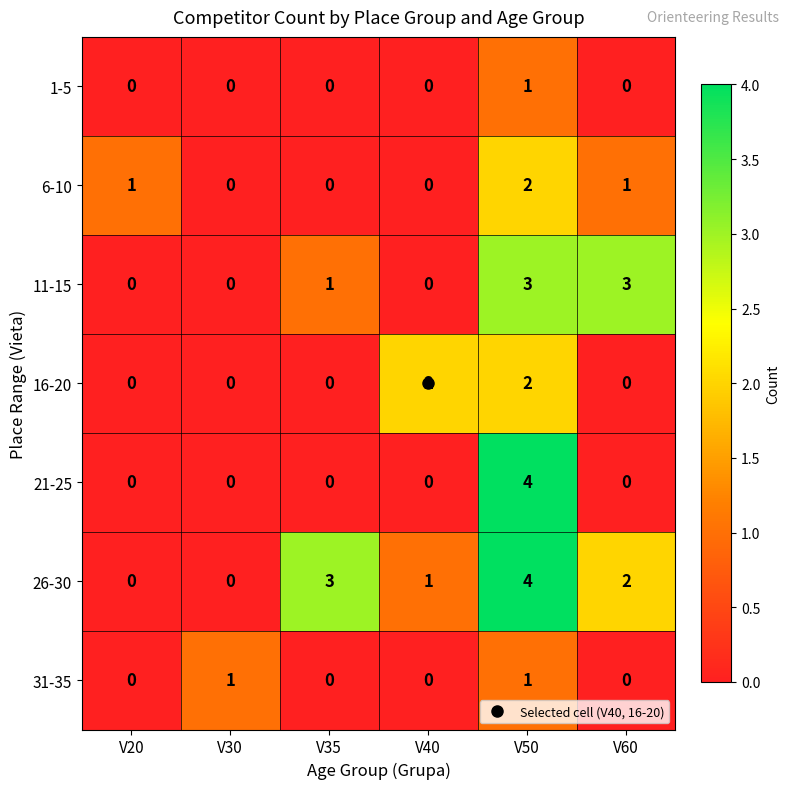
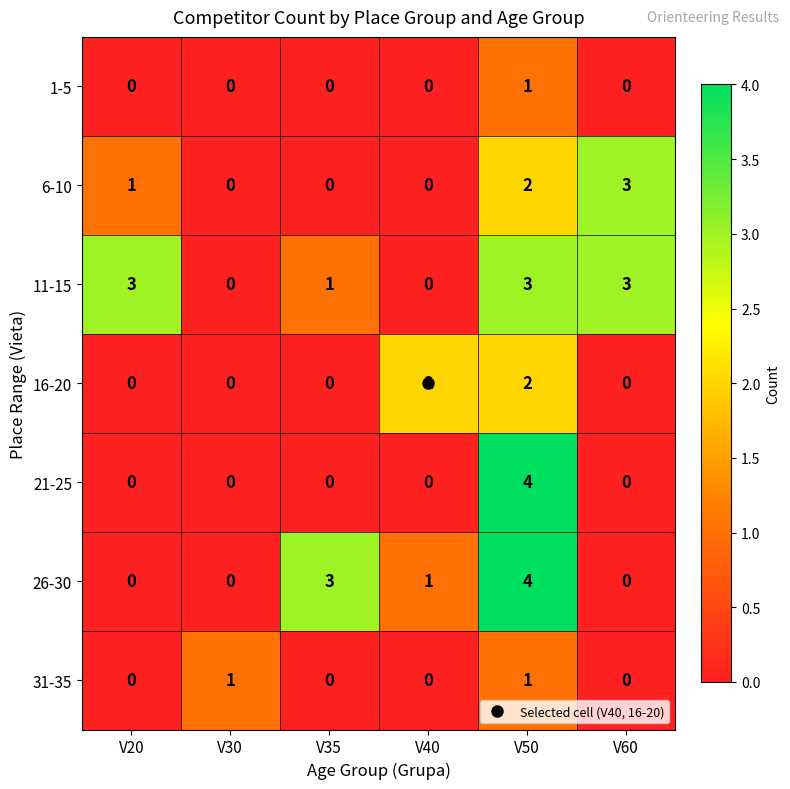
  {
    "1-5": {
      "V20": 0,
      "V30": 0,
      "V35": 0,
      "V40": 0,
      "V50": 1,
      "V60": 0
    },
    "6-10": {
      "V20": 1,
      "V30": 0,
      "V35": 0,
      "V40": 0,
      "V50": 2,
-     "V60": 1
+     "V60": 3
    },
    "11-15": {
-     "V20": 0,
+     "V20": 3,
      "V30": 0,
      "V35": 1,
      "V40": 0,
      "V50": 3,
      "V60": 3
    },
    "16-20": {
      "V20": 0,
      "V30": 0,
      "V35": 0,
      "V50": 2,
      "V60": 0
    },
    "21-25": {
      "V20": 0,
      "V30": 0,
      "V35": 0,
      "V40": 0,
      "V50": 4,
      "V60": 0
    },
    "26-30": {
      "V20": 0,
      "V30": 0,
      "V35": 3,
      "V40": 1,
      "V50": 4,
-     "V60": 2
+     "V60": 0
    },
    "31-35": {
      "V20": 0,
      "V30": 1,
      "V35": 0,
      "V40": 0,
      "V50": 1,
      "V60": 0
    }
  }
